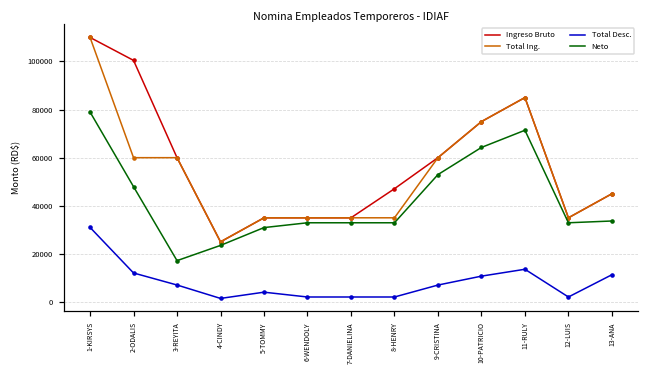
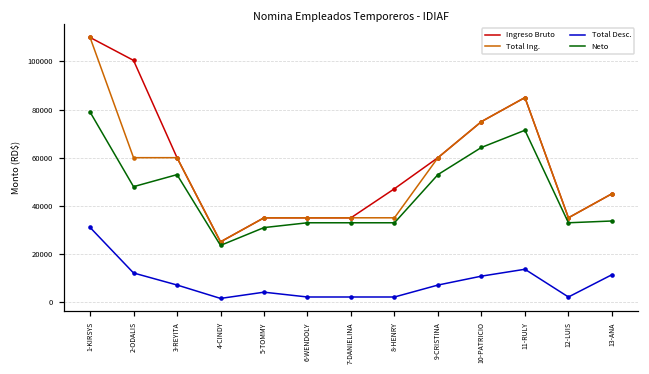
  {
    "Ingreso Bruto": {
      "2-ODALIS": 100000,
      "8-HENRY": 47000
    },
    "Total Ing.": {
      "2-ODALIS": 60000,
      "8-HENRY": 35000
    },
    "Total Desc.": {
      "1-KIRSYS": 31000,
      "2-ODALIS": 12000,
      "3-REYITA": 7000,
      "4-CINDY": 1000,
      "5-TOMMY": 4000,
      "6-WENDOLY": 2000,
      "7-DANIELINA": 2000,
      "8-HENRY": 2000,
      "9-CRISTINA": 7000,
      "10-PATRICIO": 11000,
      "11-RULY": 14000,
      "12-LUIS": 2000,
      "13-ANA": 11000
    },
    "Neto": {
      "1-KIRSYS": 79000,
      "2-ODALIS": 48000,
-     "3-REYITA": 17000,
+     "3-REYITA": 53000,
      "4-CINDY": 24000,
      "5-TOMMY": 31000,
      "6-WENDOLY": 33000,
      "7-DANIELINA": 33000,
      "8-HENRY": 33000,
      "9-CRISTINA": 53000,
      "10-PATRICIO": 64000,
      "11-RULY": 71000,
      "12-LUIS": 33000,
      "13-ANA": 34000
    }
  }
